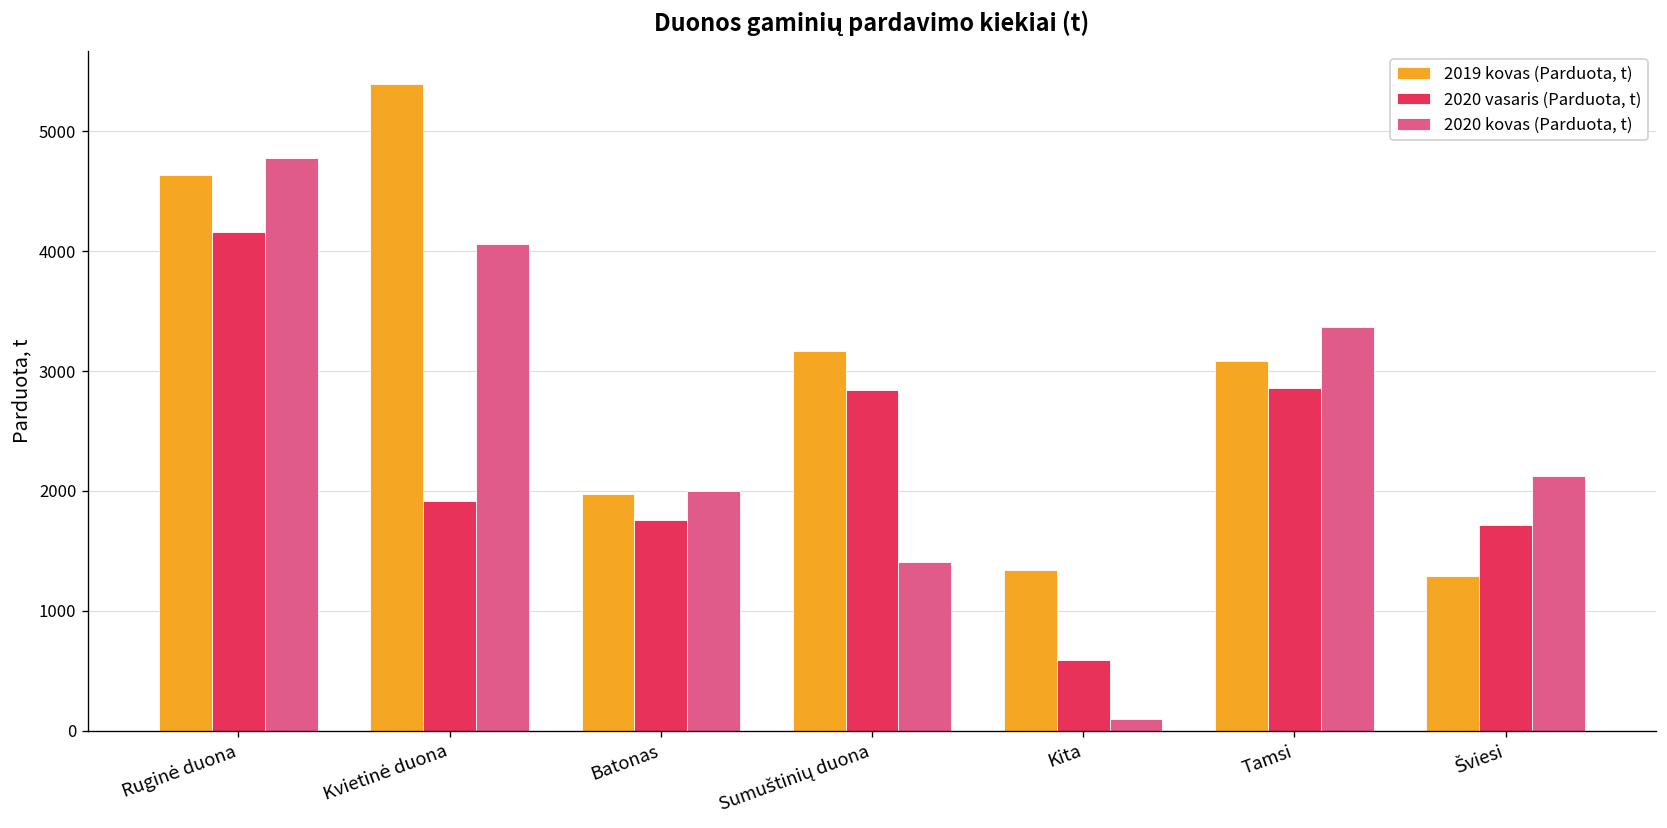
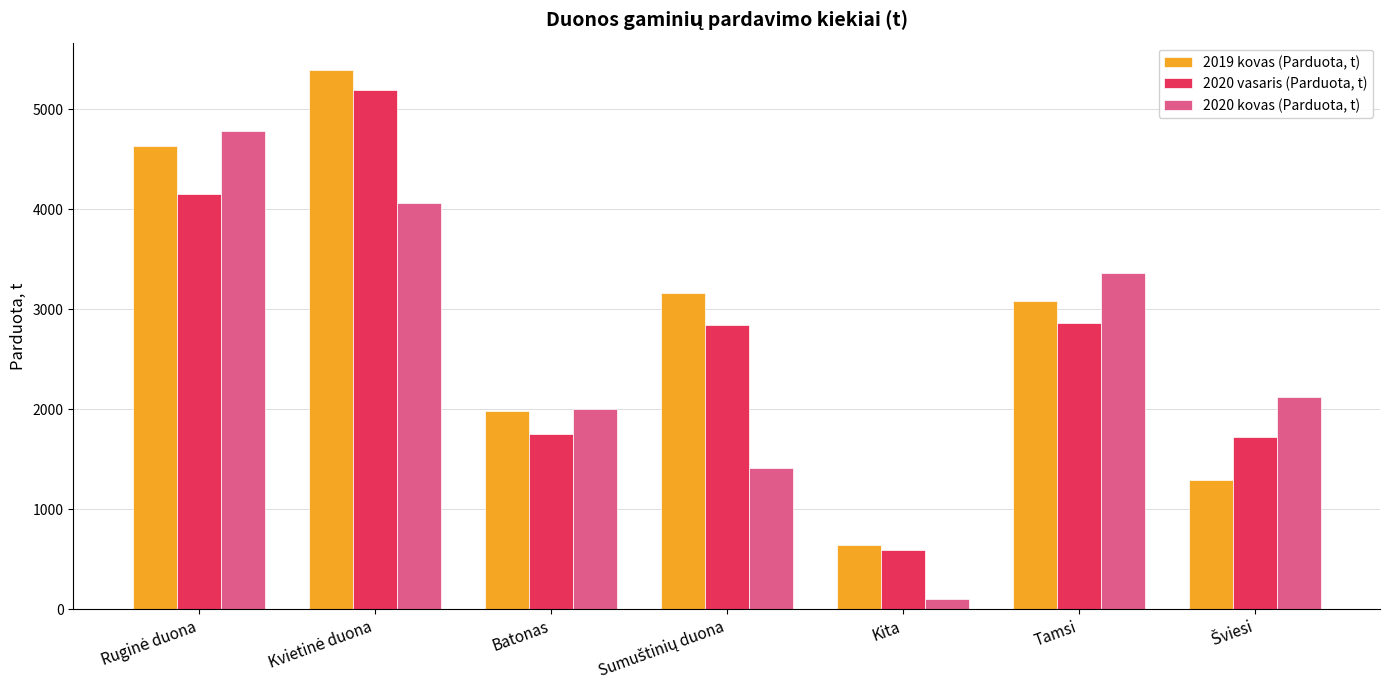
  {
    "2019 kovas (Parduota, t)": {
      "Ruginė duona": 4600,
      "Kvietinė duona": 5400,
      "Batonas": 2000,
      "Sumuštinių duona": 3200,
-     "Kita": 1300,
+     "Kita": 600,
      "Tamsi": 3100,
      "Šviesi": 1300
    },
    "2020 vasaris (Parduota, t)": {
      "Ruginė duona": 4200,
-     "Kvietinė duona": 1900,
+     "Kvietinė duona": 5200,
      "Batonas": 1800,
      "Sumuštinių duona": 2800,
      "Kita": 600,
      "Tamsi": 2900,
      "Šviesi": 1700
    },
    "2020 kovas (Parduota, t)": {
      "Ruginė duona": 4800,
      "Kvietinė duona": 4100,
      "Batonas": 2000,
      "Sumuštinių duona": 1400,
      "Kita": 100,
      "Tamsi": 3400,
      "Šviesi": 2100
    }
  }
